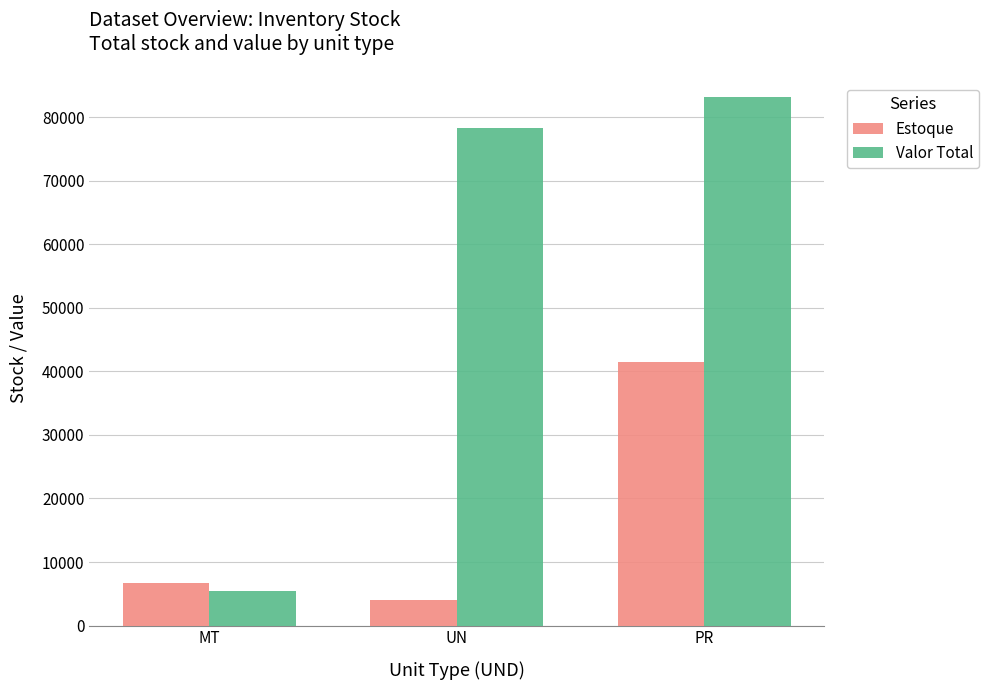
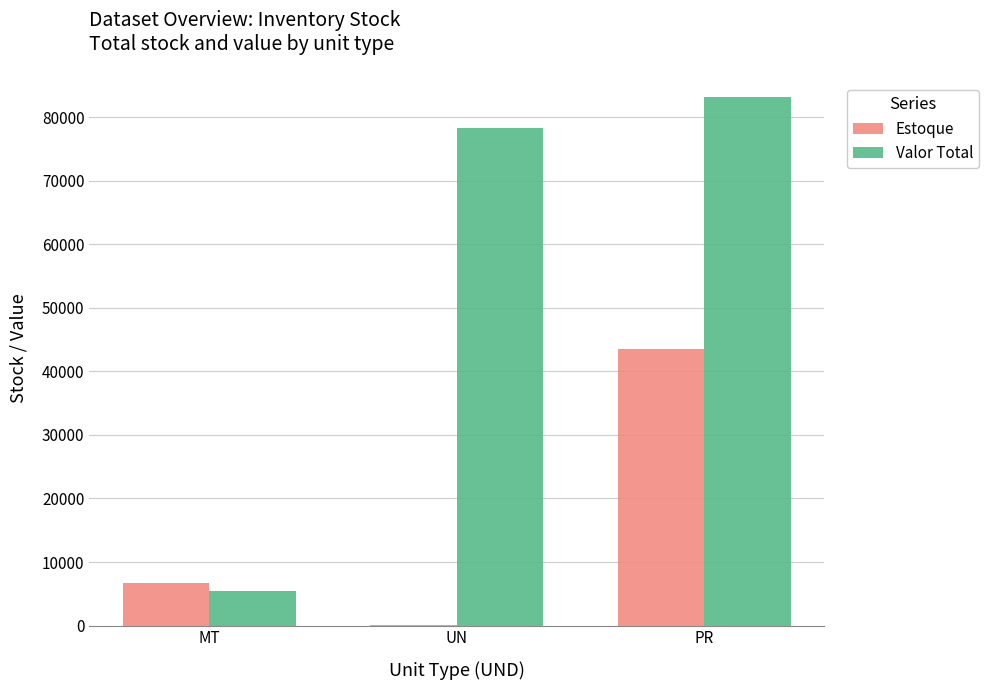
  {
    "Estoque": {
      "MT": 7000,
-     "UN": 4000,
-     "PR": 42000
+     "UN": 0,
+     "PR": 44000
    },
    "Valor Total": {
      "MT": 5000,
      "UN": 78000,
      "PR": 83000
    }
  }
